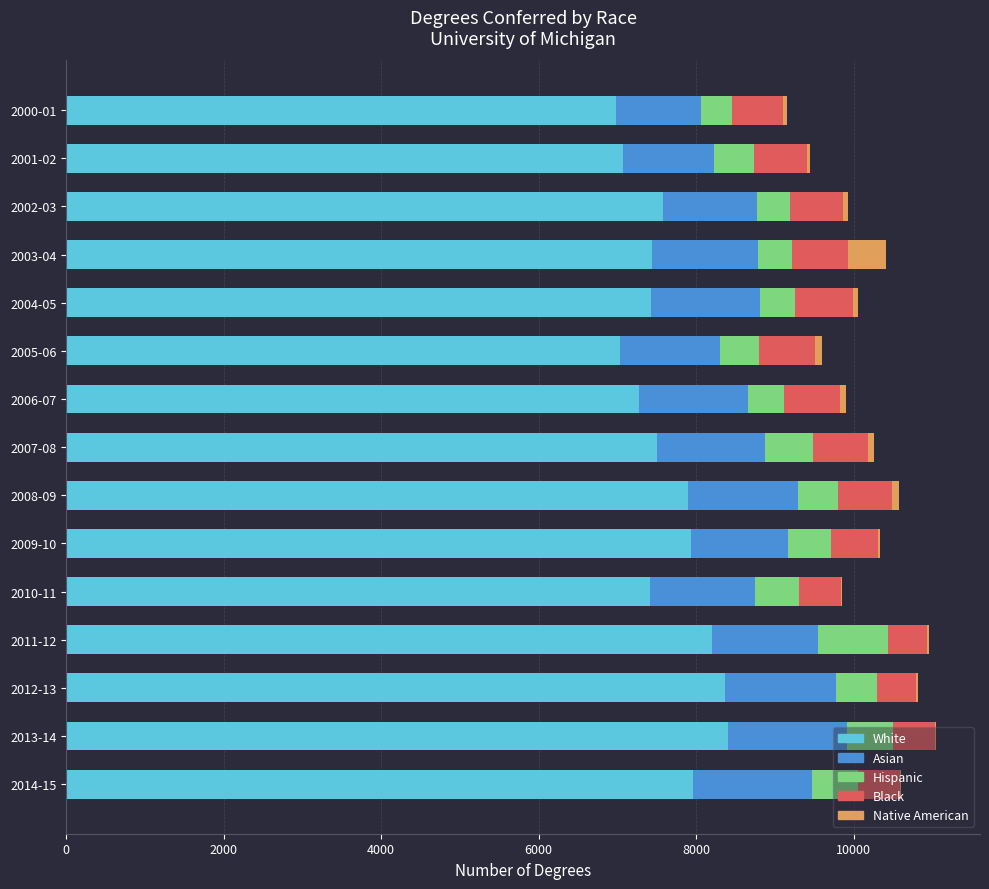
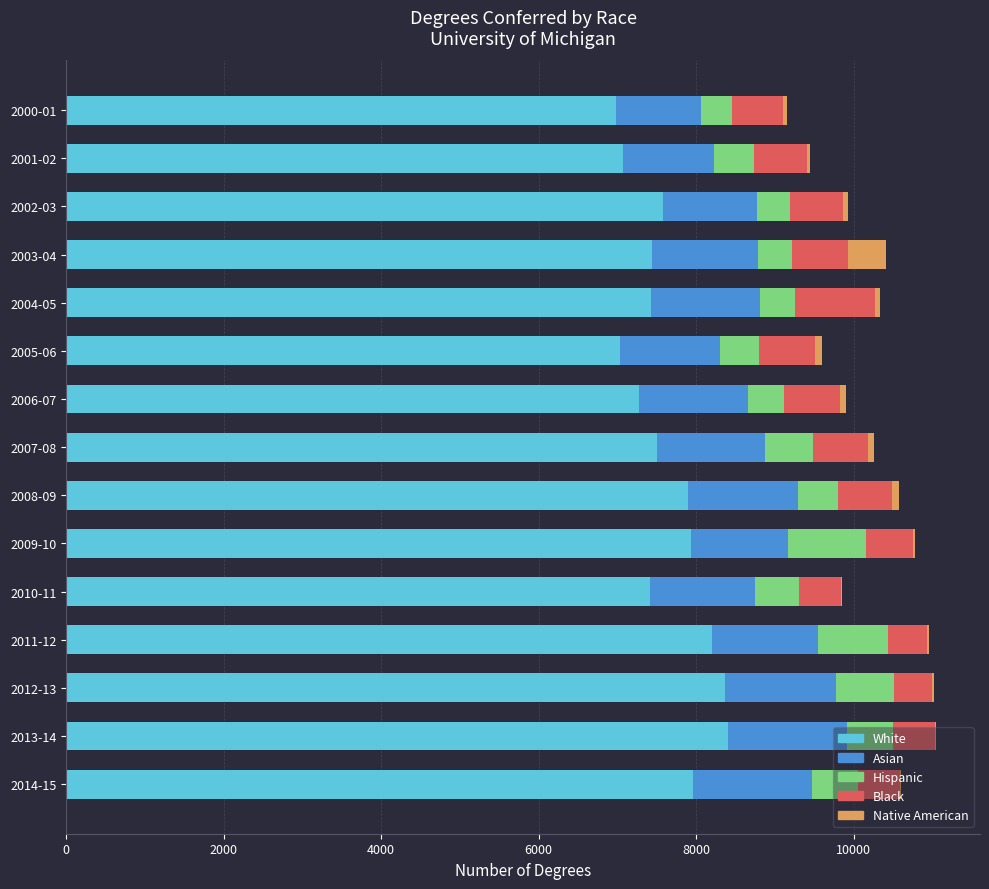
  {
    "Hispanic": {
      "2000-01": 400,
      "2001-02": 500,
      "2002-03": 400,
      "2003-04": 400,
      "2004-05": 400,
      "2005-06": 500,
      "2006-07": 500,
      "2007-08": 600,
      "2008-09": 500,
-     "2009-10": 500,
+     "2009-10": 1000,
      "2010-11": 600,
      "2011-12": 900,
-     "2012-13": 500
+     "2012-13": 700
    },
    "Black": {
      "2000-01": 700,
      "2001-02": 700,
      "2002-03": 700,
      "2003-04": 700,
-     "2004-05": 700,
+     "2004-05": 1000,
      "2005-06": 700,
      "2006-07": 700,
      "2007-08": 700,
      "2008-09": 700,
      "2009-10": 600,
      "2010-11": 500,
      "2011-12": 500,
      "2012-13": 500
    },
    "Native American": {
      "2000-01": 100,
      "2001-02": 0,
      "2002-03": 100,
      "2003-04": 500,
      "2004-05": 100,
      "2005-06": 100,
      "2006-07": 100,
      "2007-08": 100,
      "2008-09": 100
    }
  }
